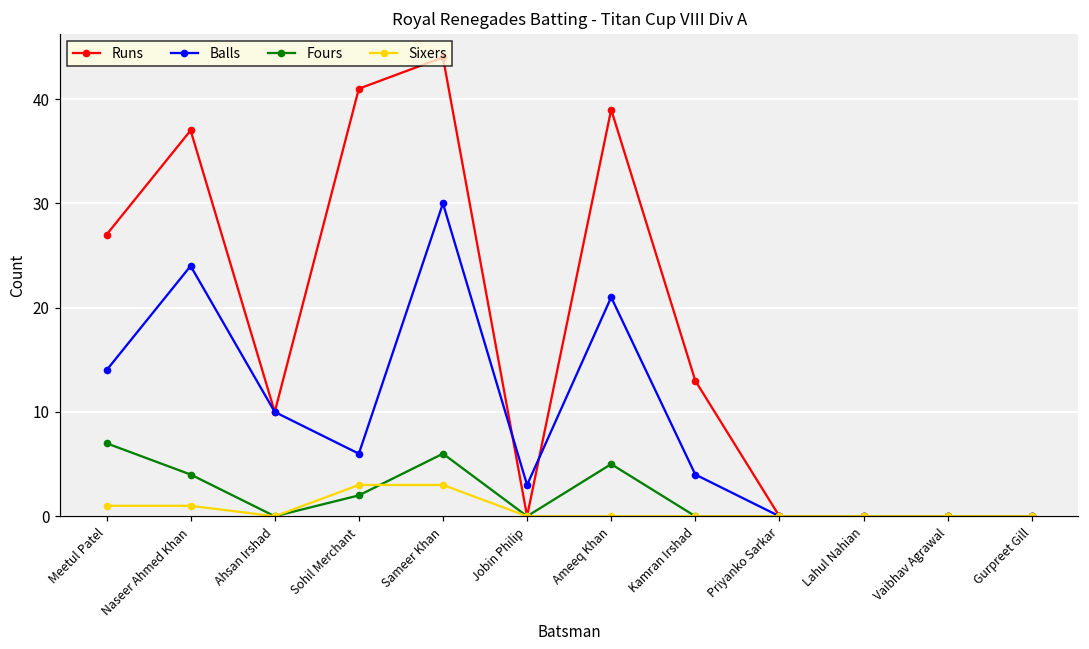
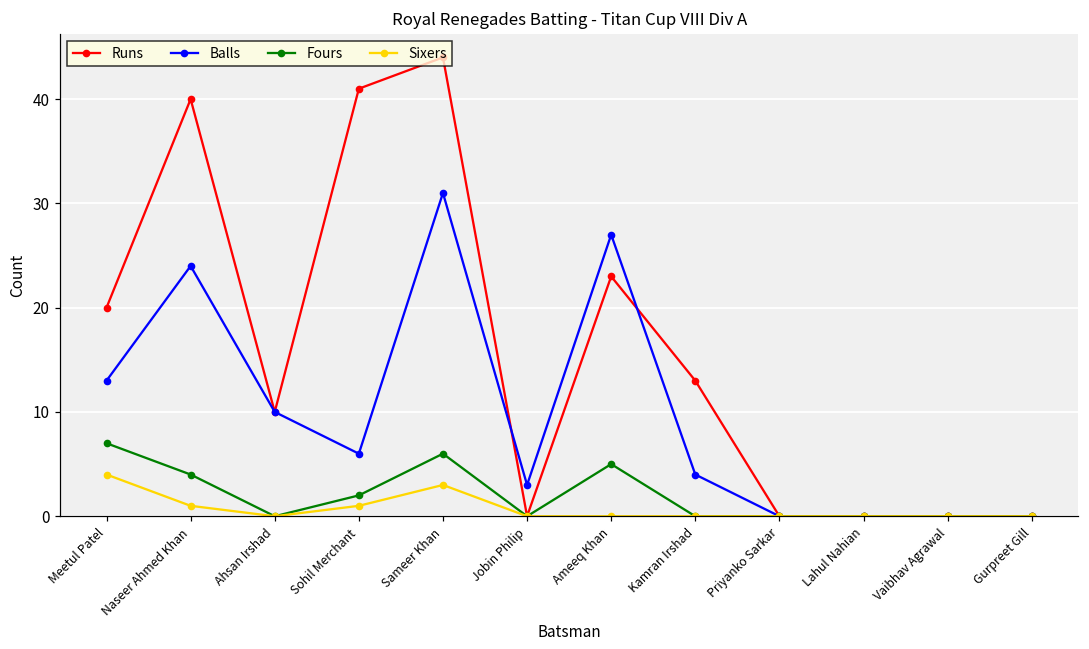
  {
    "Runs": {
-     "Meetul Patel": 27,
-     "Naseer Ahmed Khan": 37,
+     "Meetul Patel": 20,
+     "Naseer Ahmed Khan": 40,
      "Sohil Merchant": 41,
-     "Ameeq Khan": 39,
+     "Ameeq Khan": 23,
      "Kamran Irshad": 13
    },
    "Balls": {
-     "Meetul Patel": 14,
+     "Meetul Patel": 13,
      "Naseer Ahmed Khan": 24,
      "Sohil Merchant": 6,
-     "Sameer Khan": 30,
+     "Sameer Khan": 31,
      "Jobin Philip": 3,
-     "Ameeq Khan": 21,
+     "Ameeq Khan": 27,
      "Kamran Irshad": 4
    },
    "Fours": {
      "Meetul Patel": 7,
      "Naseer Ahmed Khan": 4,
      "Sohil Merchant": 2,
      "Sameer Khan": 6,
      "Ameeq Khan": 5
    },
    "Sixers": {
-     "Meetul Patel": 1,
+     "Meetul Patel": 4,
      "Naseer Ahmed Khan": 1,
-     "Sohil Merchant": 3,
+     "Sohil Merchant": 1,
      "Sameer Khan": 3,
      "Ameeq Khan": 0
    }
  }
